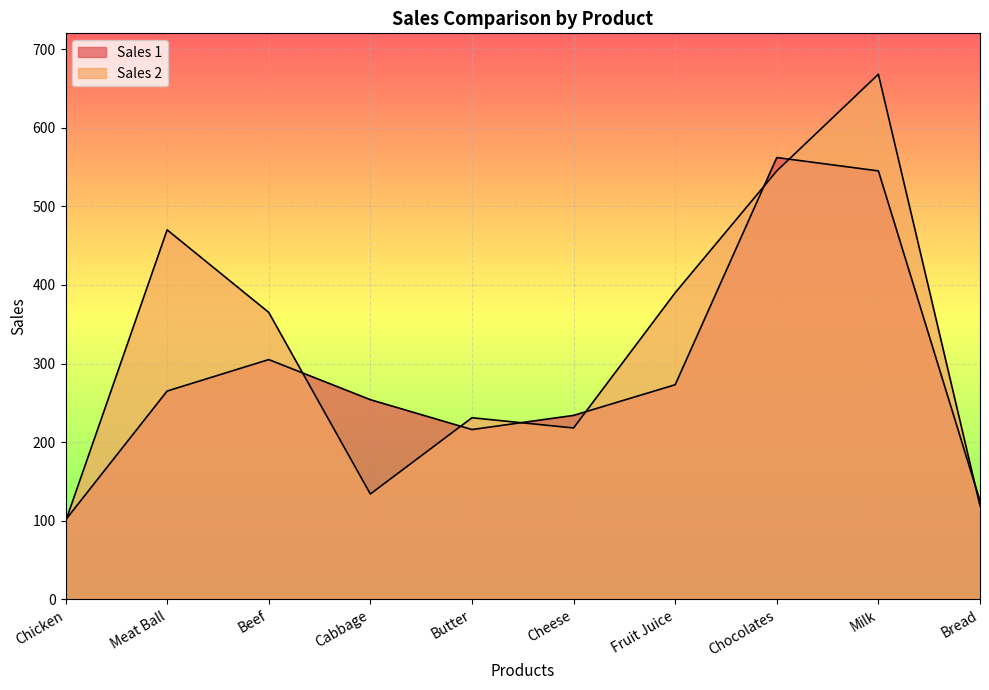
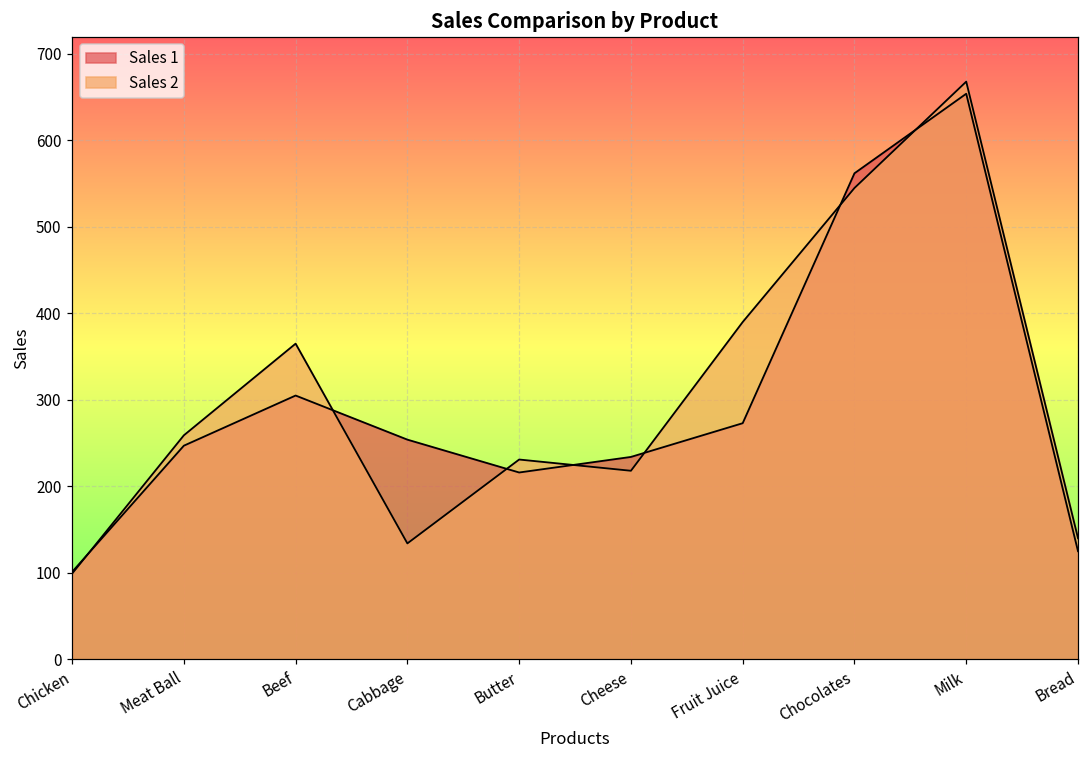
  {
    "Sales 1": {
-     "Meat Ball": 270,
+     "Meat Ball": 250,
      "Beef": 310,
      "Cabbage": 250,
      "Butter": 220,
      "Cheese": 230,
      "Fruit Juice": 270,
      "Chocolates": 560,
-     "Milk": 550,
+     "Milk": 650,
      "Bread": 130
    },
    "Sales 2": {
-     "Meat Ball": 470,
+     "Meat Ball": 260,
      "Beef": 370,
      "Cabbage": 130,
      "Butter": 230,
      "Cheese": 220,
      "Fruit Juice": 390,
      "Chocolates": 550,
      "Milk": 670,
-     "Bread": 120
+     "Bread": 140
    }
  }
